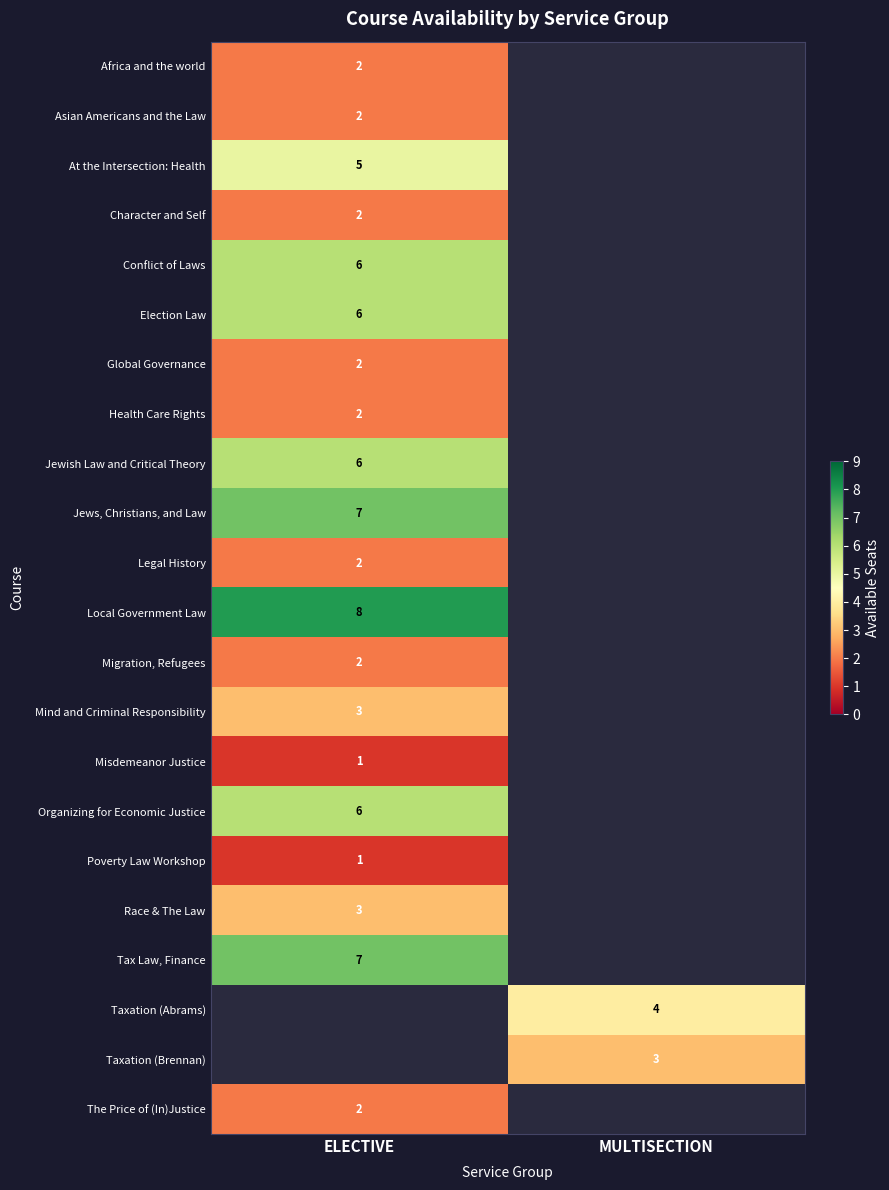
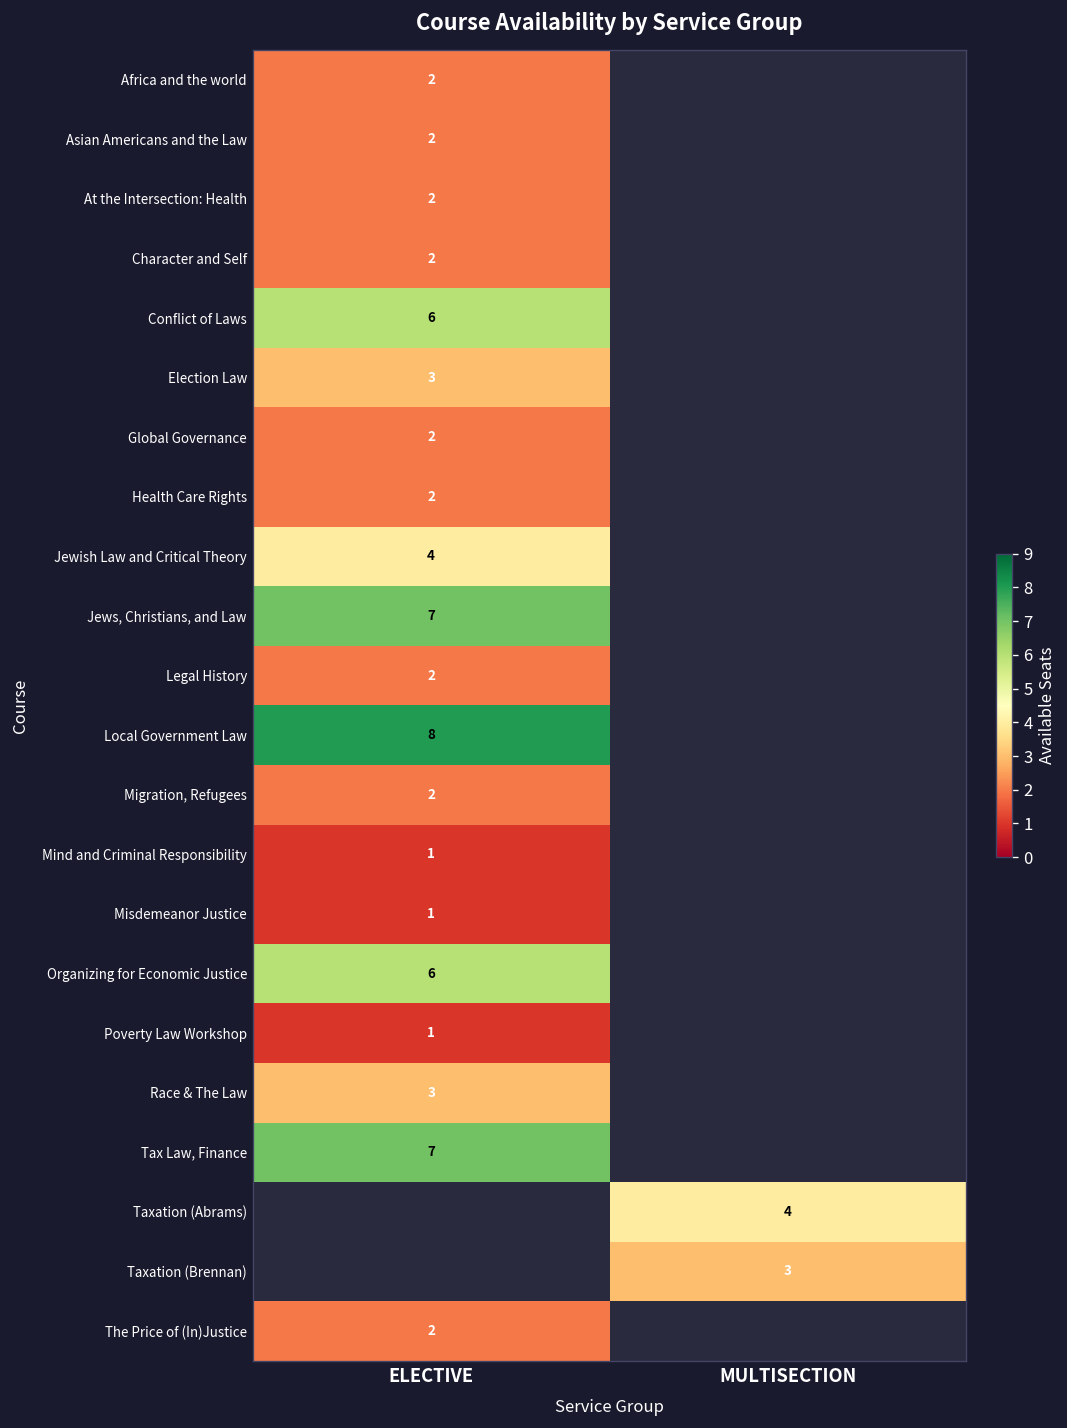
  {
    "Africa and the world": {
      "ELECTIVE": 2
    },
    "Asian Americans and the Law": {
      "ELECTIVE": 2
    },
    "At the Intersection: Health": {
-     "ELECTIVE": 5
+     "ELECTIVE": 2
    },
    "Character and Self": {
      "ELECTIVE": 2
    },
    "Conflict of Laws": {
      "ELECTIVE": 6
    },
    "Election Law": {
-     "ELECTIVE": 6
+     "ELECTIVE": 3
    },
    "Global Governance": {
      "ELECTIVE": 2
    },
    "Health Care Rights": {
      "ELECTIVE": 2
    },
    "Jewish Law and Critical Theory": {
-     "ELECTIVE": 6
+     "ELECTIVE": 4
    },
    "Jews, Christians, and Law": {
      "ELECTIVE": 7
    },
    "Legal History": {
      "ELECTIVE": 2
    },
    "Local Government Law": {
      "ELECTIVE": 8
    },
    "Migration, Refugees": {
      "ELECTIVE": 2
    },
    "Mind and Criminal Responsibility": {
-     "ELECTIVE": 3
+     "ELECTIVE": 1
    },
    "Misdemeanor Justice": {
      "ELECTIVE": 1
    },
    "Organizing for Economic Justice": {
      "ELECTIVE": 6
    },
    "Poverty Law Workshop": {
      "ELECTIVE": 1
    },
    "Race & The Law": {
      "ELECTIVE": 3
    },
    "Tax Law, Finance": {
      "ELECTIVE": 7
    },
    "Taxation (Abrams)": {
      "MULTISECTION": 4
    },
    "Taxation (Brennan)": {
      "MULTISECTION": 3
    },
    "The Price of (In)Justice": {
      "ELECTIVE": 2
    }
  }
